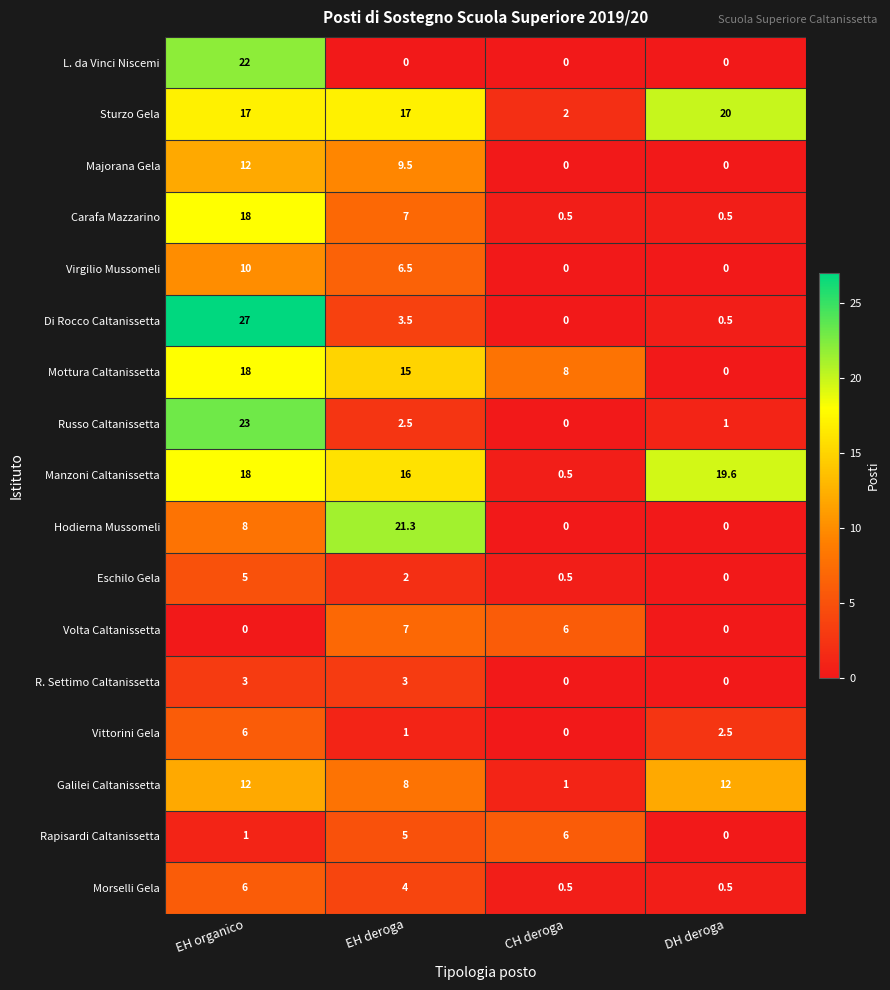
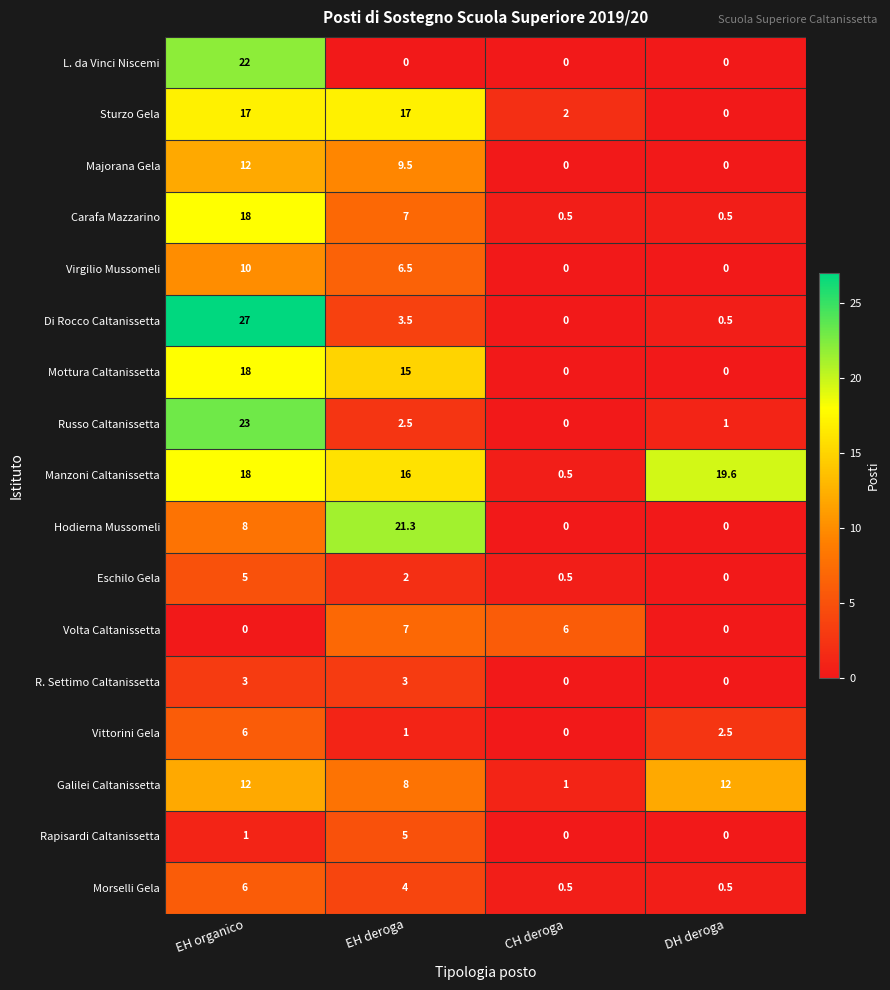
  {
    "L. da Vinci Niscemi": {
      "EH organico": 22,
      "EH deroga": 0,
      "CH deroga": 0,
      "DH deroga": 0
    },
    "Sturzo Gela": {
      "EH organico": 17,
      "EH deroga": 17,
      "CH deroga": 2,
-     "DH deroga": 20
+     "DH deroga": 0
    },
    "Majorana Gela": {
      "EH organico": 12,
      "EH deroga": 9.5,
      "CH deroga": 0,
      "DH deroga": 0
    },
    "Carafa Mazzarino": {
      "EH organico": 18,
      "EH deroga": 7,
      "CH deroga": 0.5,
      "DH deroga": 0.5
    },
    "Virgilio Mussomeli": {
      "EH organico": 10,
      "EH deroga": 6.5,
      "CH deroga": 0,
      "DH deroga": 0
    },
    "Di Rocco Caltanissetta": {
      "EH organico": 27,
      "EH deroga": 3.5,
      "CH deroga": 0,
      "DH deroga": 0.5
    },
    "Mottura Caltanissetta": {
      "EH organico": 18,
      "EH deroga": 15,
-     "CH deroga": 8,
+     "CH deroga": 0,
      "DH deroga": 0
    },
    "Russo Caltanissetta": {
      "EH organico": 23,
      "EH deroga": 2.5,
      "CH deroga": 0,
      "DH deroga": 1
    },
    "Manzoni Caltanissetta": {
      "EH organico": 18,
      "EH deroga": 16,
      "CH deroga": 0.5,
      "DH deroga": 19.6
    },
    "Hodierna Mussomeli": {
      "EH organico": 8,
      "EH deroga": 21.3,
      "CH deroga": 0,
      "DH deroga": 0
    },
    "Eschilo Gela": {
      "EH organico": 5,
      "EH deroga": 2,
      "CH deroga": 0.5,
      "DH deroga": 0
    },
    "Volta Caltanissetta": {
      "EH organico": 0,
      "EH deroga": 7,
      "CH deroga": 6,
      "DH deroga": 0
    },
    "R. Settimo Caltanissetta": {
      "EH organico": 3,
      "EH deroga": 3,
      "CH deroga": 0,
      "DH deroga": 0
    },
    "Vittorini Gela": {
      "EH organico": 6,
      "EH deroga": 1,
      "CH deroga": 0,
      "DH deroga": 2.5
    },
    "Galilei Caltanissetta": {
      "EH organico": 12,
      "EH deroga": 8,
      "CH deroga": 1,
      "DH deroga": 12
    },
    "Rapisardi Caltanissetta": {
      "EH organico": 1,
      "EH deroga": 5,
-     "CH deroga": 6,
+     "CH deroga": 0,
      "DH deroga": 0
    },
    "Morselli Gela": {
      "EH organico": 6,
      "EH deroga": 4,
      "CH deroga": 0.5,
      "DH deroga": 0.5
    }
  }
